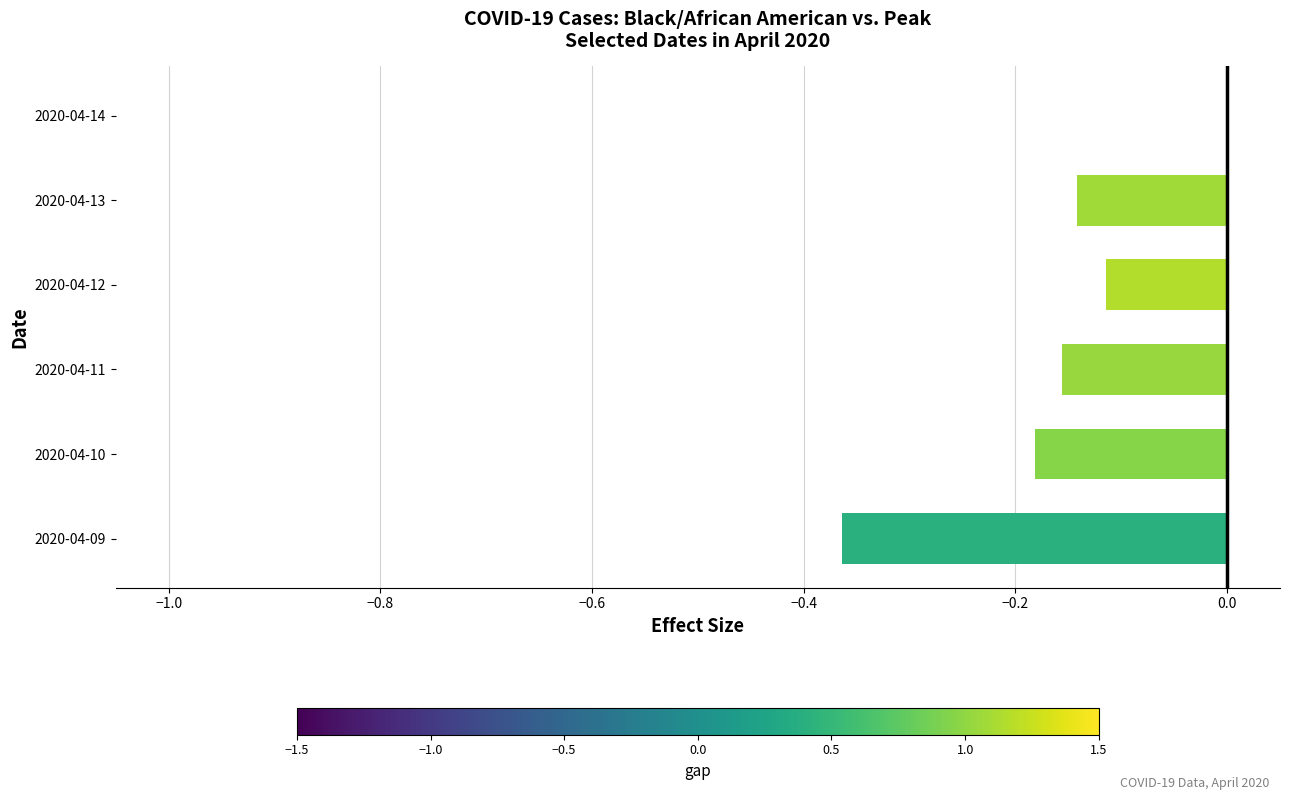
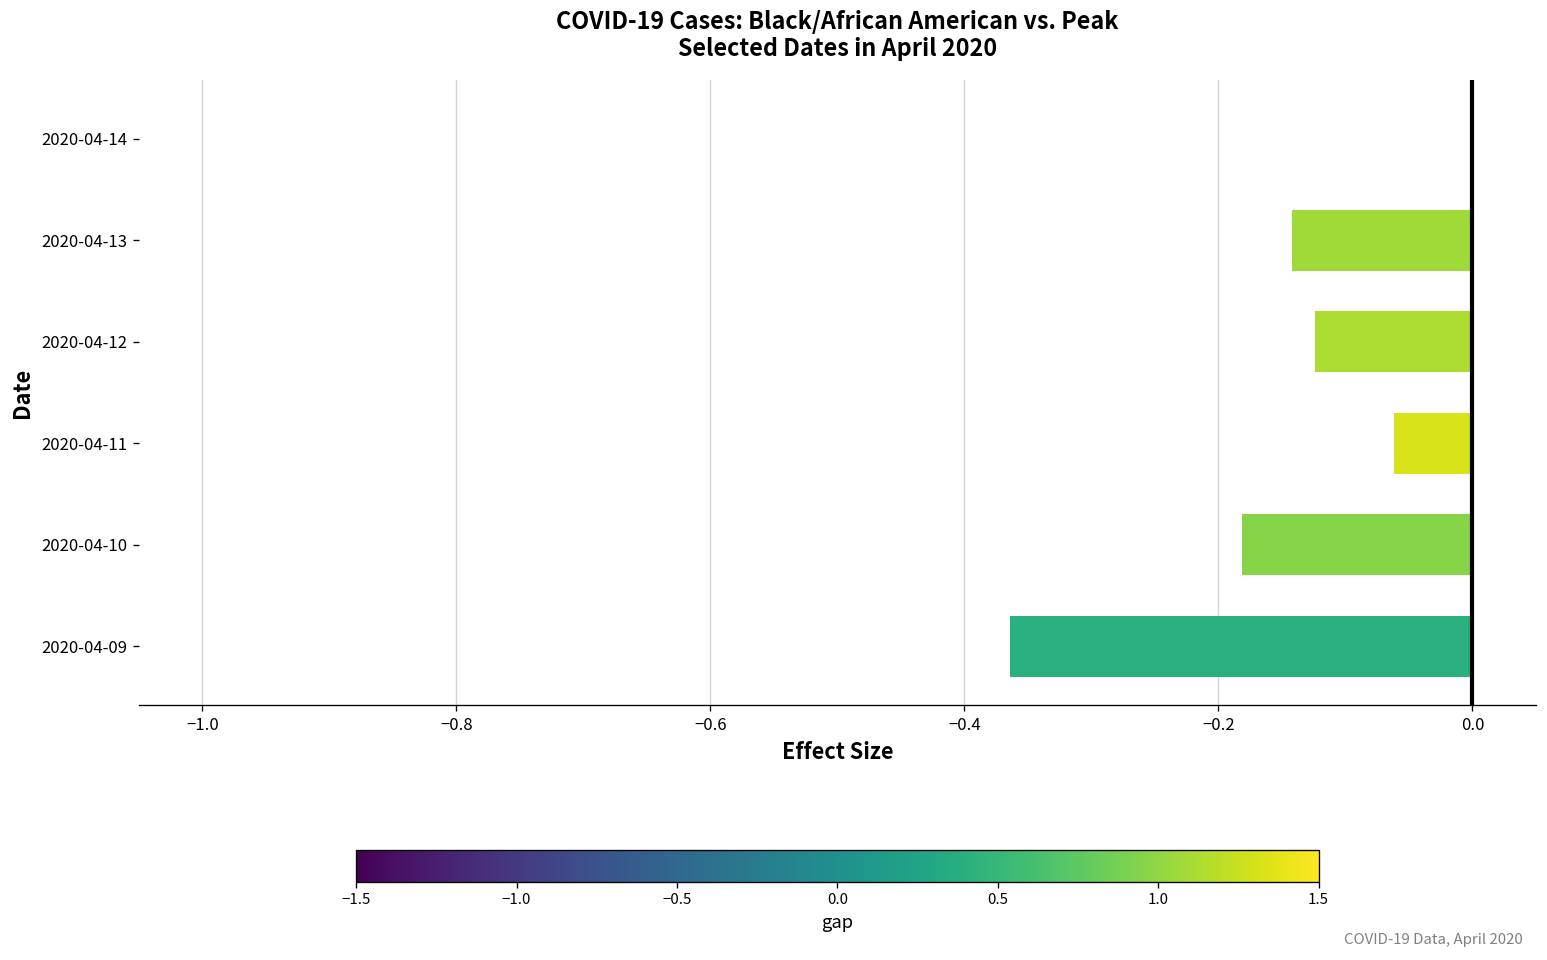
  {
    "2020-04-14": 0.000,
    "2020-04-13": -0.142,
-   "2020-04-12": -0.114,
-   "2020-04-11": -0.156,
+   "2020-04-12": -0.124,
+   "2020-04-11": -0.061,
    "2020-04-10": -0.181,
    "2020-04-09": -0.364
  }
